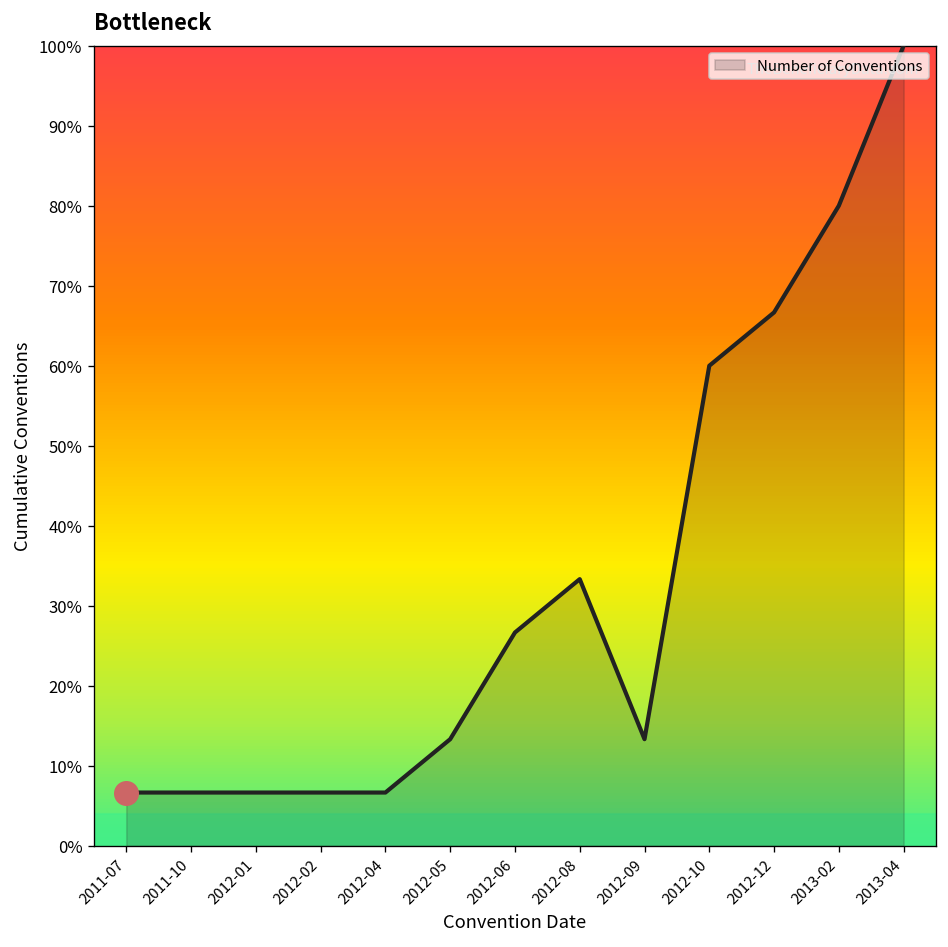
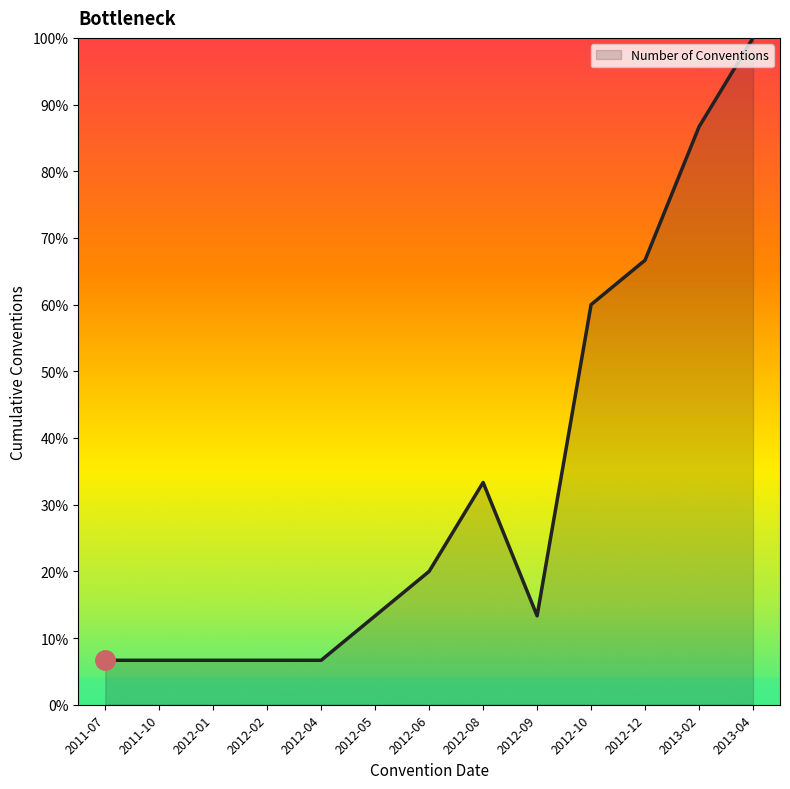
  {
    "Number of Conventions": {
      "2011-10": "7%",
      "2012-01": "7%",
      "2012-02": "7%",
      "2012-04": "7%",
      "2012-05": "13%",
-     "2012-06": "27%",
+     "2012-06": "20%",
      "2012-08": "33%",
      "2012-09": "13%",
      "2012-10": "60%",
      "2012-12": "67%",
-     "2013-02": "80%",
+     "2013-02": "87%",
      "2013-04": "100%"
    }
  }
